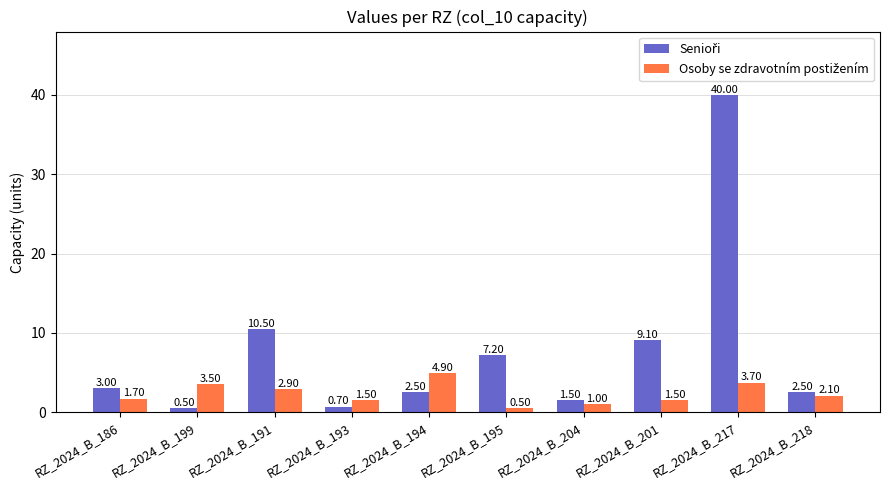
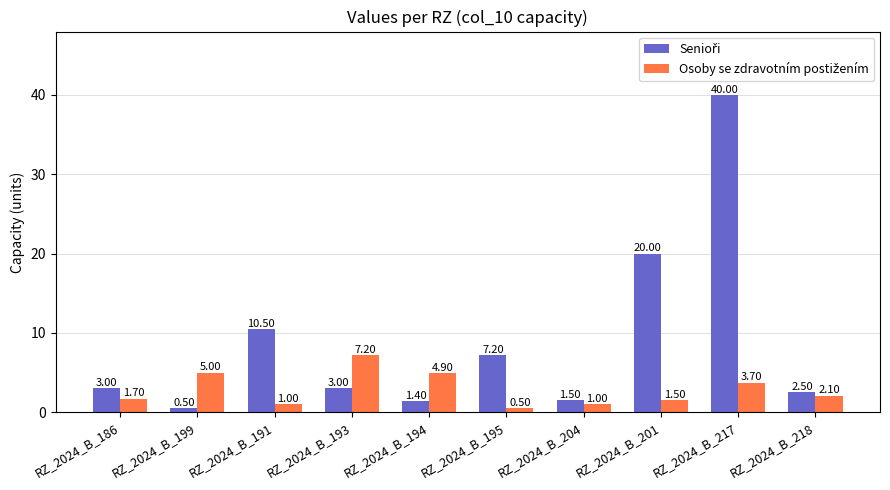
  {
    "Senioři": {
      "RZ_2024_B_186": 3.00,
      "RZ_2024_B_199": 0.50,
      "RZ_2024_B_191": 10.50,
-     "RZ_2024_B_193": 0.70,
-     "RZ_2024_B_194": 2.50,
+     "RZ_2024_B_193": 3.00,
+     "RZ_2024_B_194": 1.40,
      "RZ_2024_B_195": 7.20,
      "RZ_2024_B_204": 1.50,
-     "RZ_2024_B_201": 9.10,
+     "RZ_2024_B_201": 20.00,
      "RZ_2024_B_217": 40.00,
      "RZ_2024_B_218": 2.50
    },
    "Osoby se zdravotním postižením": {
      "RZ_2024_B_186": 1.70,
-     "RZ_2024_B_199": 3.50,
-     "RZ_2024_B_191": 2.90,
-     "RZ_2024_B_193": 1.50,
+     "RZ_2024_B_199": 5.00,
+     "RZ_2024_B_191": 1.00,
+     "RZ_2024_B_193": 7.20,
      "RZ_2024_B_194": 4.90,
      "RZ_2024_B_195": 0.50,
      "RZ_2024_B_204": 1.00,
      "RZ_2024_B_201": 1.50,
      "RZ_2024_B_217": 3.70,
      "RZ_2024_B_218": 2.10
    }
  }
